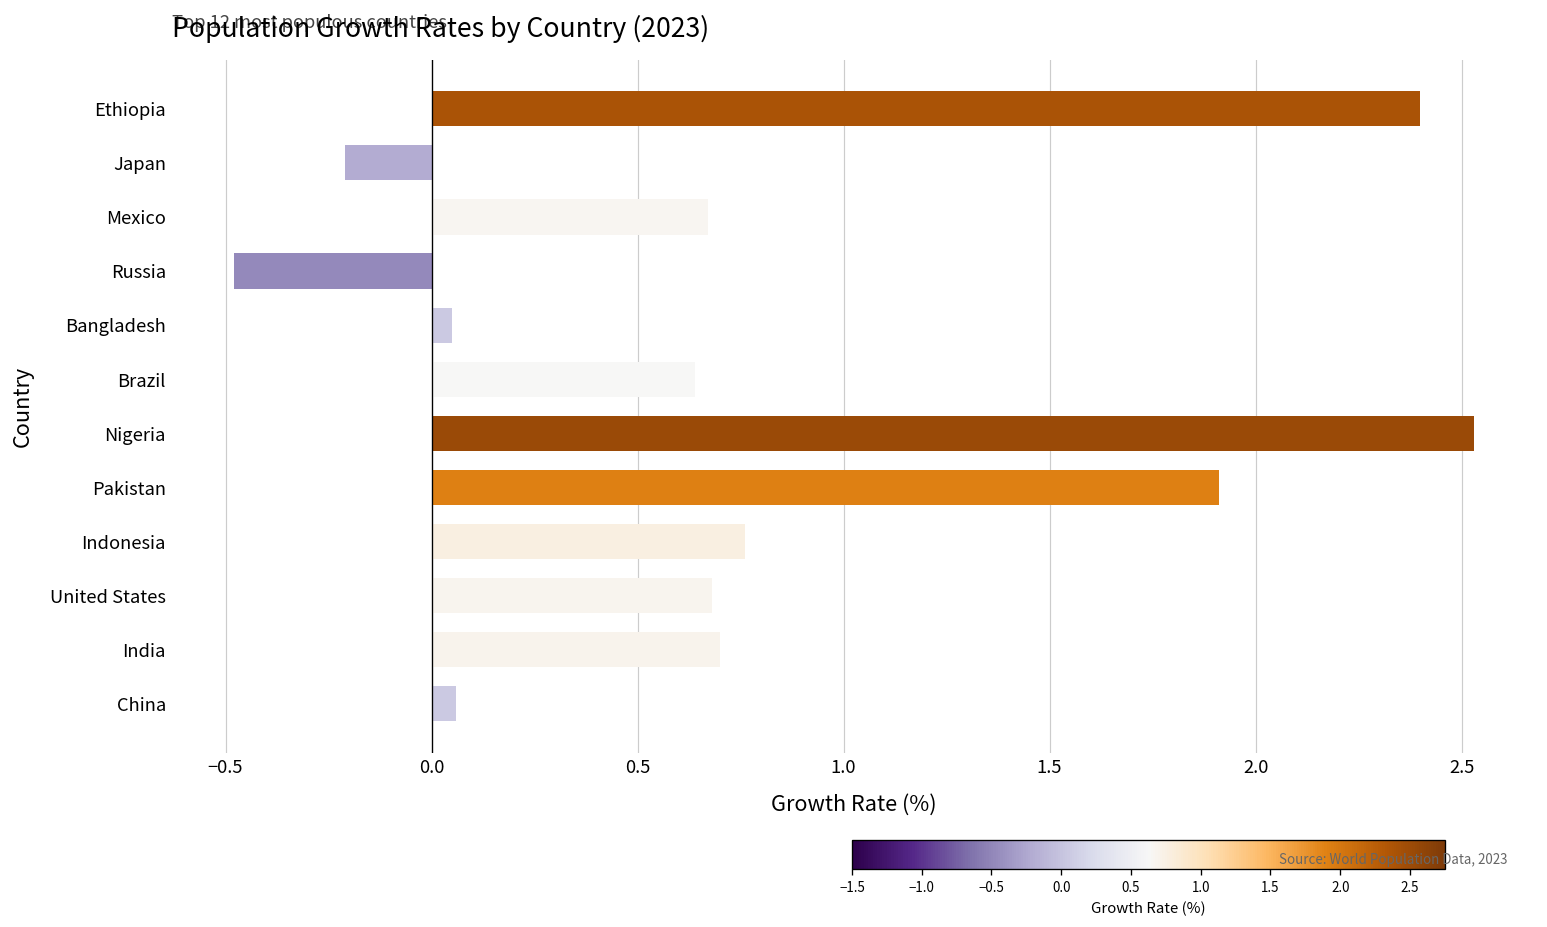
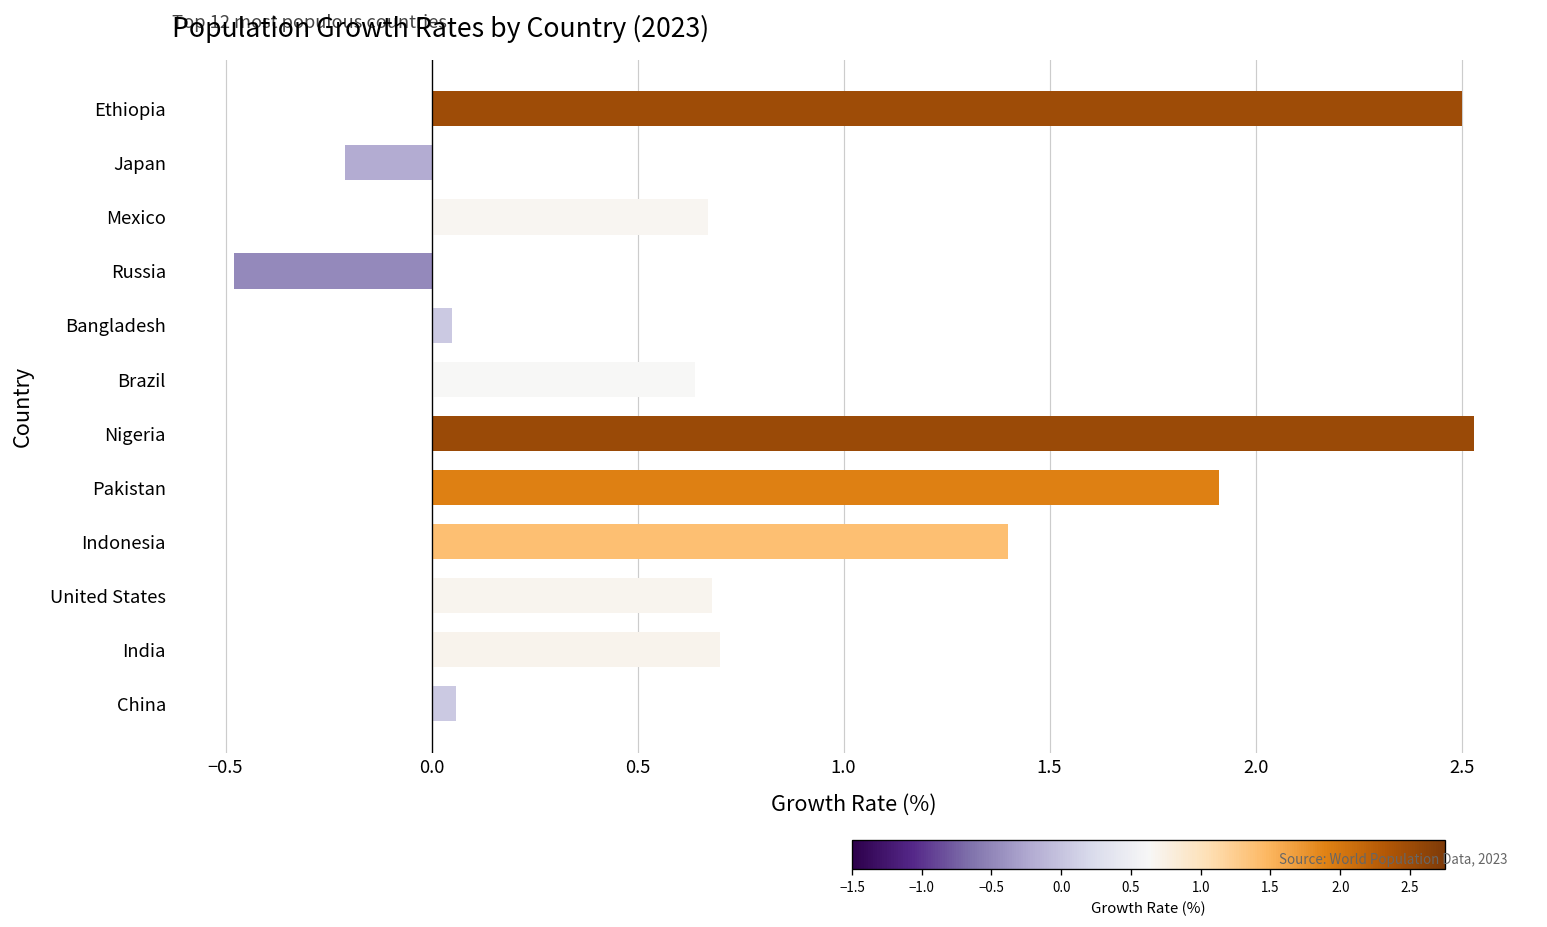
  {
-   "Ethiopia": 2.4,
+   "Ethiopia": 2.5,
    "Japan": -0.21,
    "Mexico": 0.67,
    "Russia": -0.48,
    "Bangladesh": 0.05,
    "Brazil": 0.64,
    "Nigeria": 2.53,
    "Pakistan": 1.91,
-   "Indonesia": 0.76,
+   "Indonesia": 1.40,
    "United States": 0.68,
    "India": 0.70,
    "China": 0.06
  }
